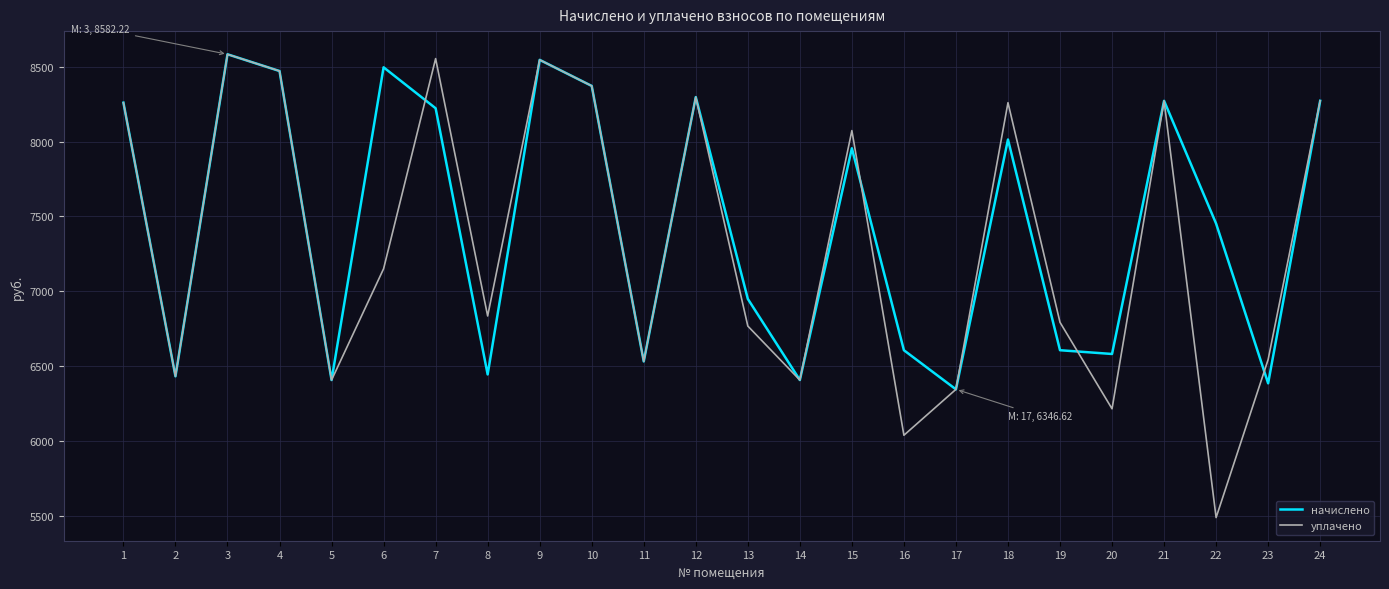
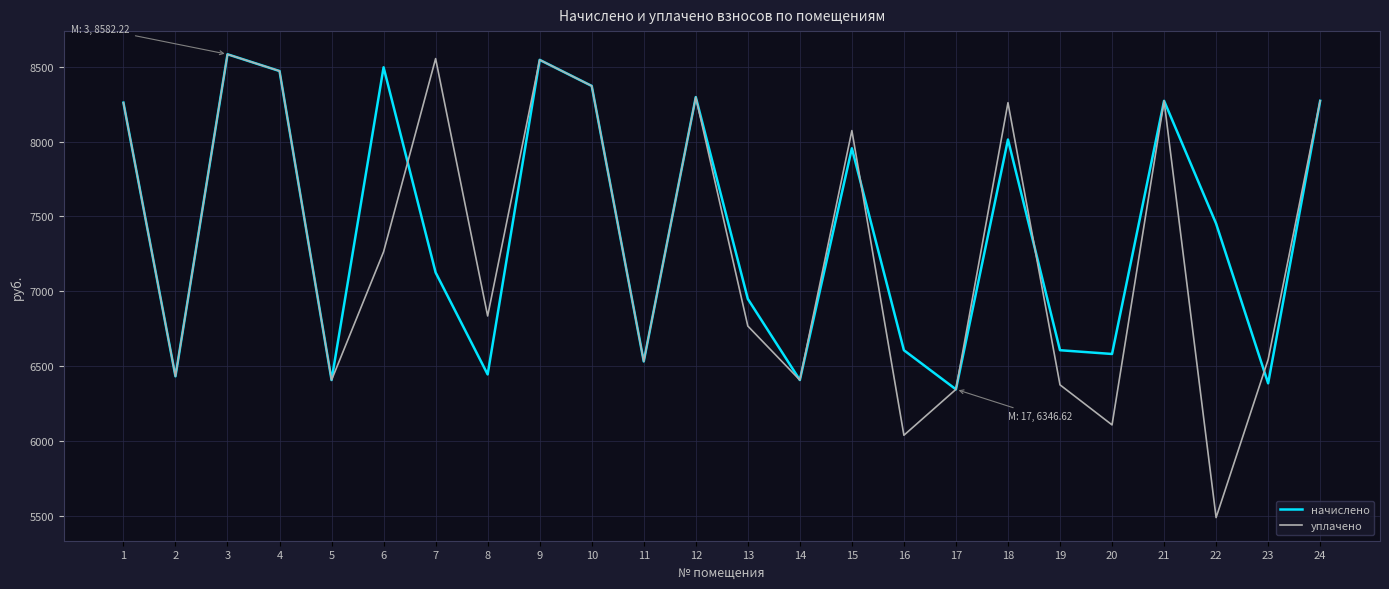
  {
    "начислено": {
      "6": 8500,
-     "7": 8220,
+     "7": 7130,
      "8": 6450,
      "13": 6950,
      "15": 7960,
      "16": 6610,
      "18": 8010,
      "19": 6610,
      "20": 6580,
      "22": 7450,
      "23": 6390
    },
    "уплачено": {
-     "6": 7150,
+     "6": 7260,
      "7": 8550,
      "8": 6840,
      "13": 6770,
      "15": 8070,
      "16": 6040,
      "18": 8260,
-     "19": 6790,
-     "20": 6220,
+     "19": 6380,
+     "20": 6110,
      "22": 5490,
      "23": 6550
    }
  }
